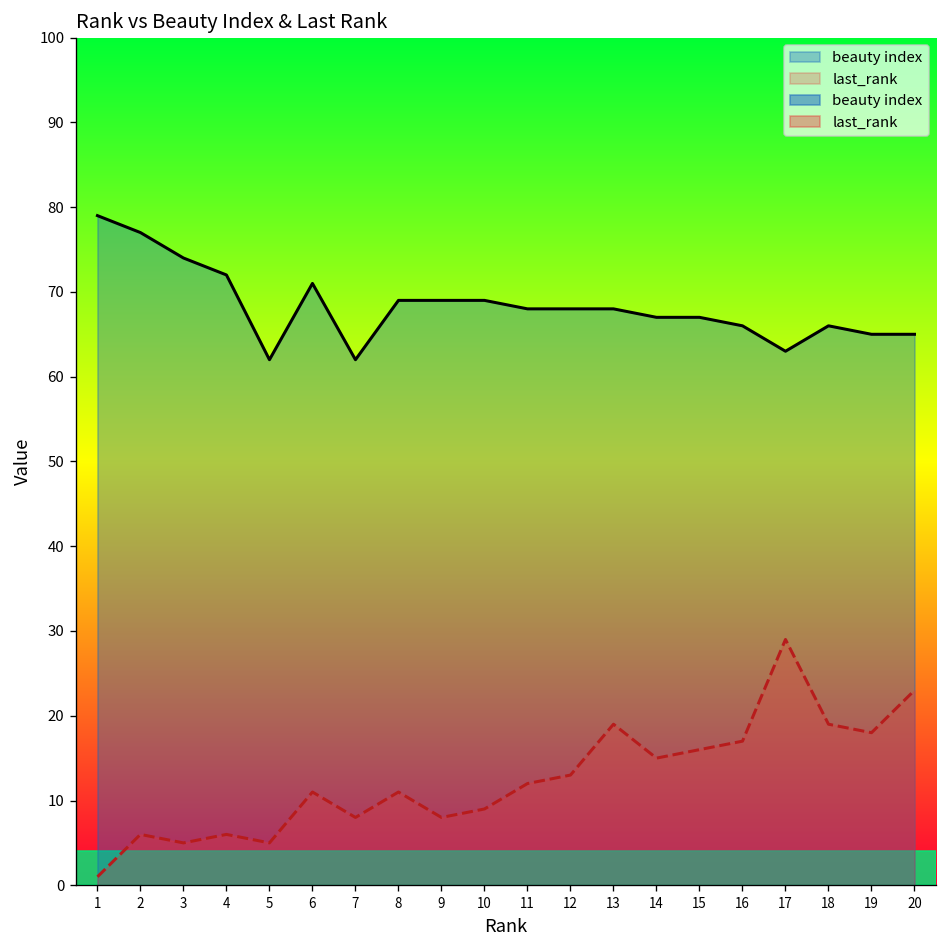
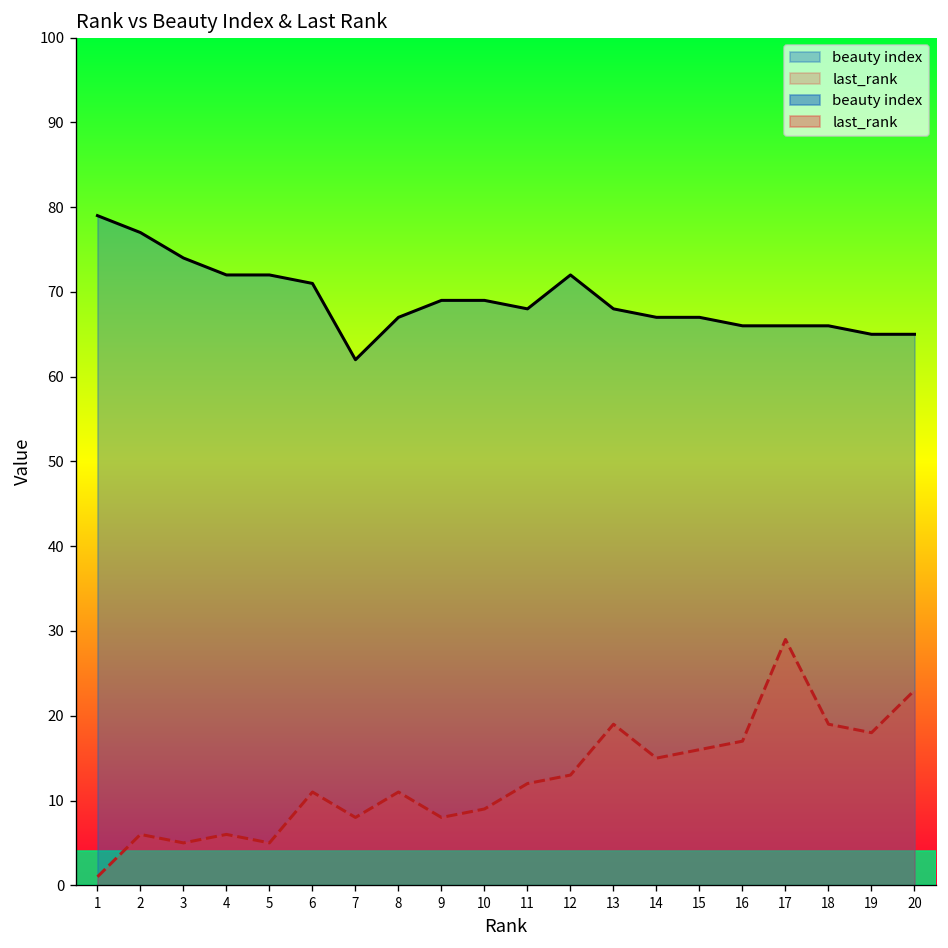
  {
    "beauty index": {
      "1": 79,
      "2": 77,
      "3": 74,
      "4": 72,
-     "5": 62,
+     "5": 72,
      "6": 71,
      "7": 62,
-     "8": 69,
+     "8": 67,
      "9": 69,
      "10": 69,
      "11": 68,
-     "12": 68,
+     "12": 72,
      "13": 68,
      "14": 67,
      "15": 67,
      "16": 66,
-     "17": 63,
+     "17": 66,
      "18": 66,
      "19": 65,
      "20": 65
    },
    "last_rank": {
      "2": 6,
      "3": 5,
      "4": 6,
      "5": 5,
      "6": 11,
      "7": 8,
      "8": 11,
      "9": 8,
      "10": 9,
      "11": 12,
      "12": 13,
      "13": 19,
      "14": 15,
      "15": 16,
      "16": 17,
      "17": 29,
      "18": 19,
      "19": 18,
      "20": 23
    }
  }
